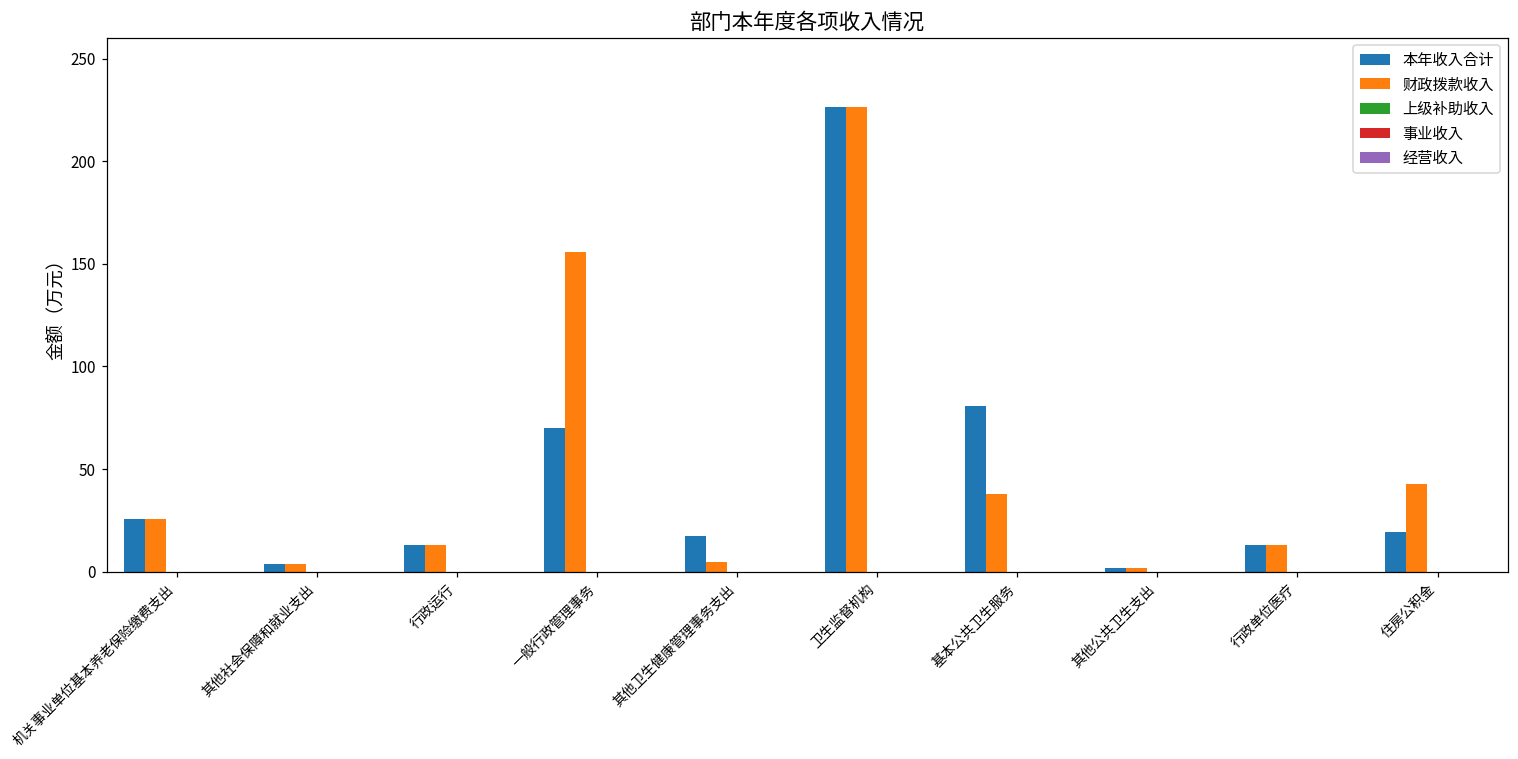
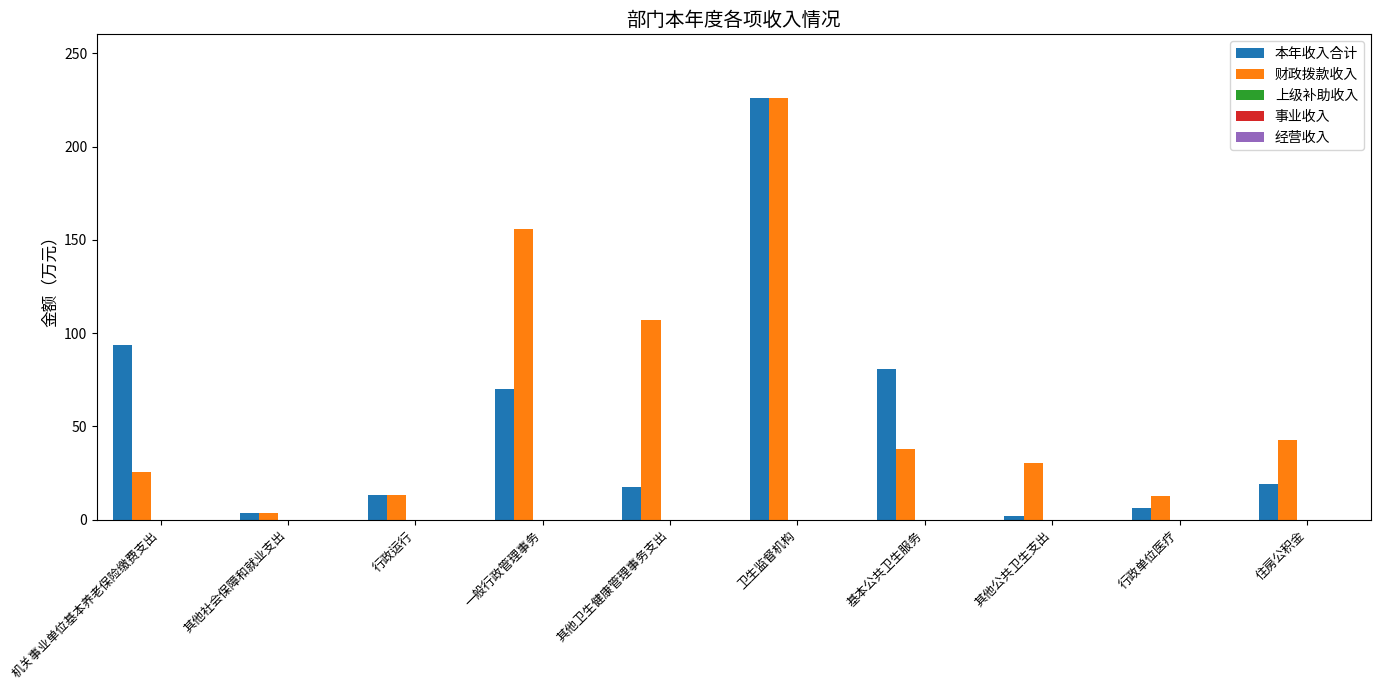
  {
    "本年收入合计": {
-     "机关事业单位基本养老保险缴费支出": 25,
+     "机关事业单位基本养老保险缴费支出": 94,
      "其他社会保障和就业支出": 4,
      "行政运行": 13,
      "一般行政管理事务": 70,
      "其他卫生健康管理事务支出": 18,
      "卫生监督机构": 226,
      "基本公共卫生服务": 81,
      "其他公共卫生支出": 2,
-     "行政单位医疗": 13,
+     "行政单位医疗": 6,
      "住房公积金": 19
    },
    "财政拨款收入": {
      "机关事业单位基本养老保险缴费支出": 25,
      "其他社会保障和就业支出": 4,
      "行政运行": 13,
      "一般行政管理事务": 156,
-     "其他卫生健康管理事务支出": 5,
+     "其他卫生健康管理事务支出": 107,
      "卫生监督机构": 226,
      "基本公共卫生服务": 38,
-     "其他公共卫生支出": 2,
+     "其他公共卫生支出": 30,
      "行政单位医疗": 13,
      "住房公积金": 43
    },
    "上级补助收入": {
      "机关事业单位基本养老保险缴费支出": 0,
      "其他社会保障和就业支出": 0,
      "行政运行": 0,
      "一般行政管理事务": 0,
      "其他卫生健康管理事务支出": 0,
      "卫生监督机构": 0,
      "基本公共卫生服务": 0,
      "其他公共卫生支出": 0,
      "行政单位医疗": 0,
      "住房公积金": 0
    },
    "事业收入": {
      "机关事业单位基本养老保险缴费支出": 0,
      "其他社会保障和就业支出": 0,
      "行政运行": 0,
      "一般行政管理事务": 0,
      "其他卫生健康管理事务支出": 0,
      "卫生监督机构": 0,
      "基本公共卫生服务": 0,
      "其他公共卫生支出": 0,
      "行政单位医疗": 0,
      "住房公积金": 0
    },
    "经营收入": {
      "机关事业单位基本养老保险缴费支出": 0,
      "其他社会保障和就业支出": 0,
      "行政运行": 0,
      "一般行政管理事务": 0,
      "其他卫生健康管理事务支出": 0,
      "卫生监督机构": 0,
      "基本公共卫生服务": 0,
      "其他公共卫生支出": 0,
      "行政单位医疗": 0,
      "住房公积金": 0
    }
  }
